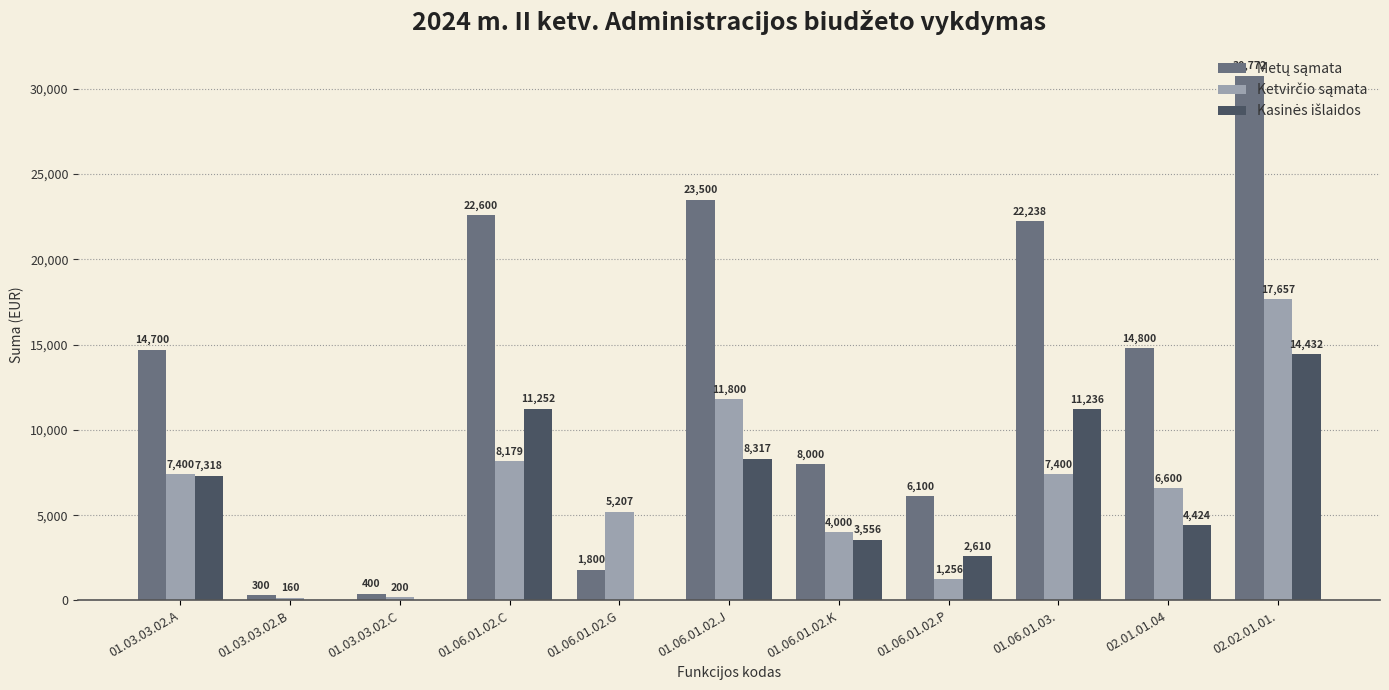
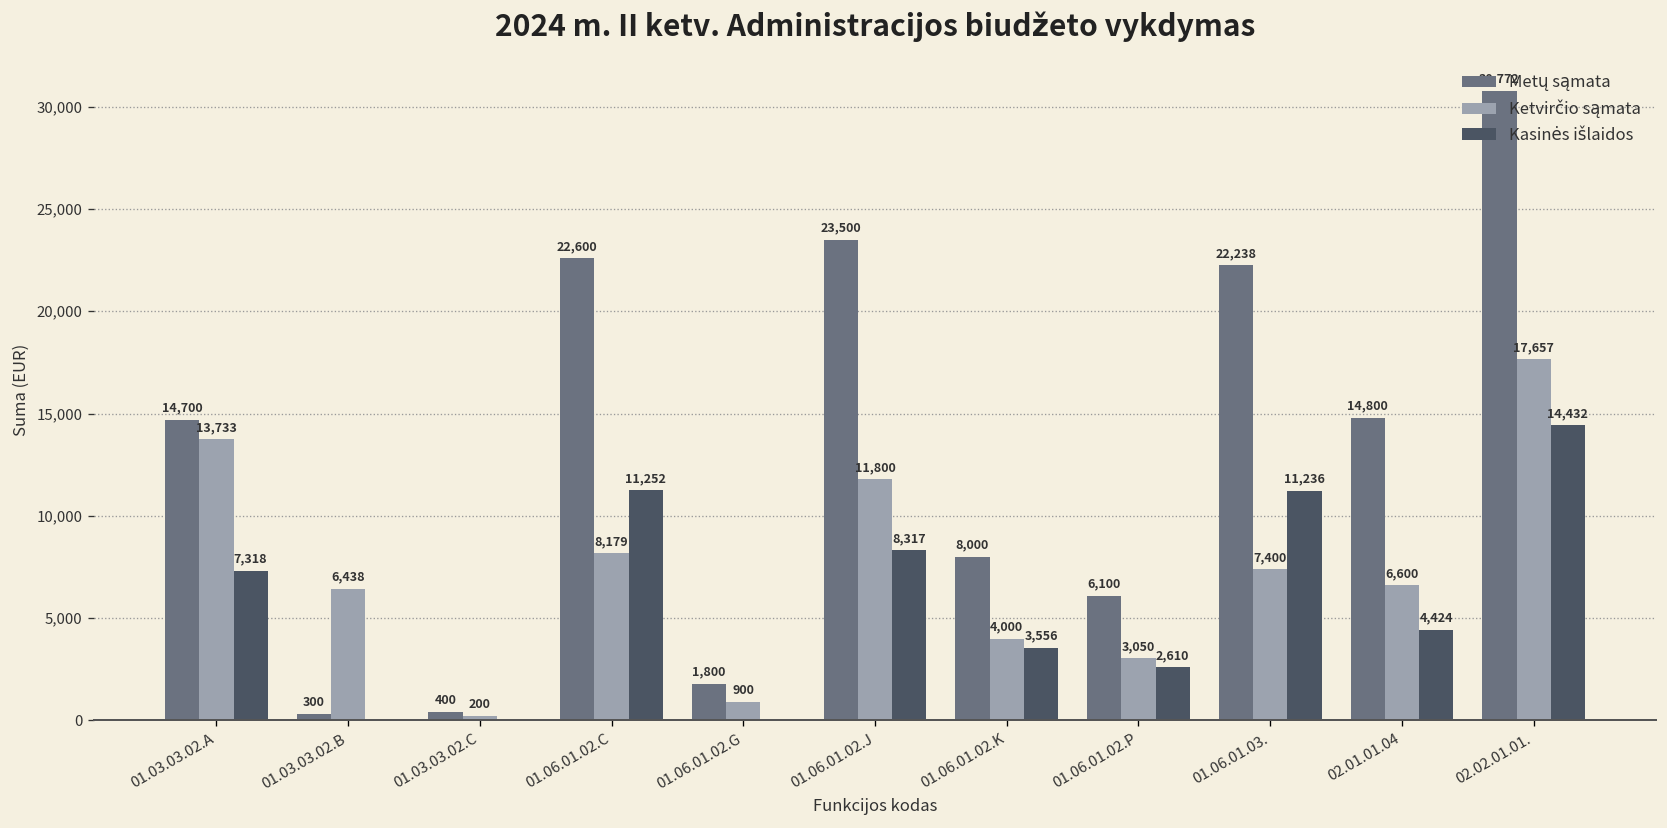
  {
    "Ketvirčio sąmata": {
-     "01.03.03.02.A": "7,400",
-     "01.03.03.02.B": "160",
+     "01.03.03.02.A": "13,733",
+     "01.03.03.02.B": "6,438",
      "01.03.03.02.C": "200",
      "01.06.01.02.C": "8,179",
-     "01.06.01.02.G": "5,207",
+     "01.06.01.02.G": "900",
      "01.06.01.02.J": "11,800",
      "01.06.01.02.K": "4,000",
-     "01.06.01.02.P": "1,256",
+     "01.06.01.02.P": "3,050",
      "01.06.01.03.": "7,400",
      "02.01.01.04": "6,600",
      "02.02.01.01.": "17,657"
    }
  }
